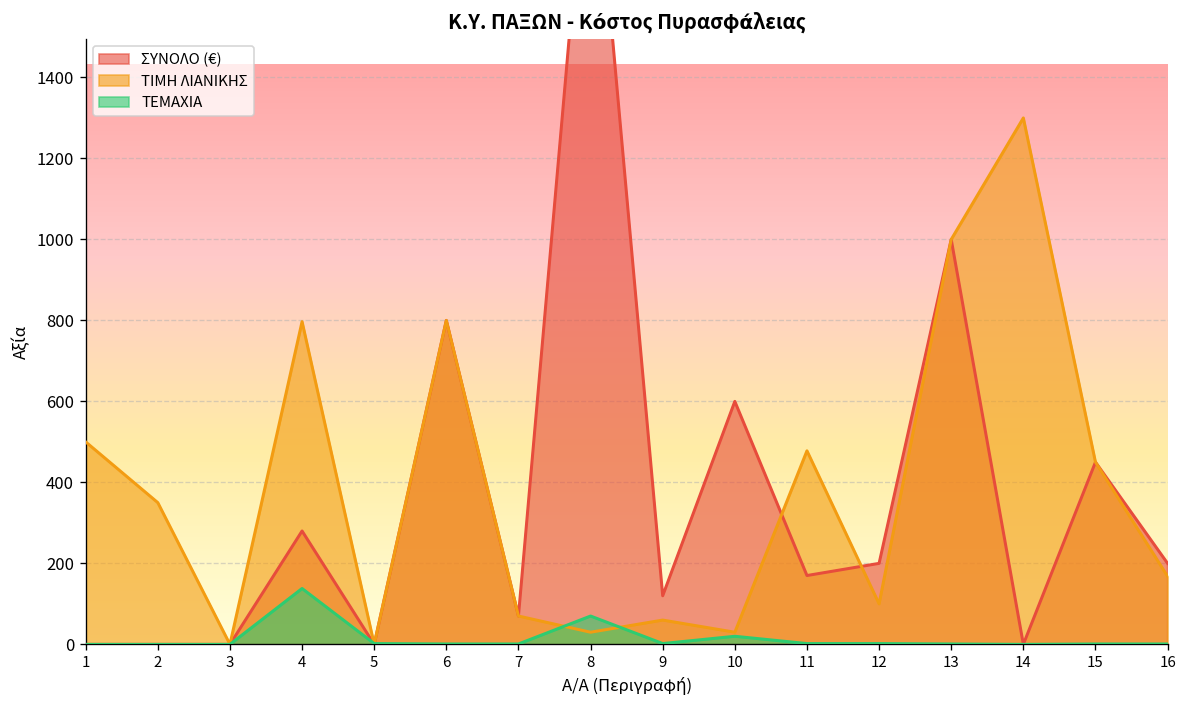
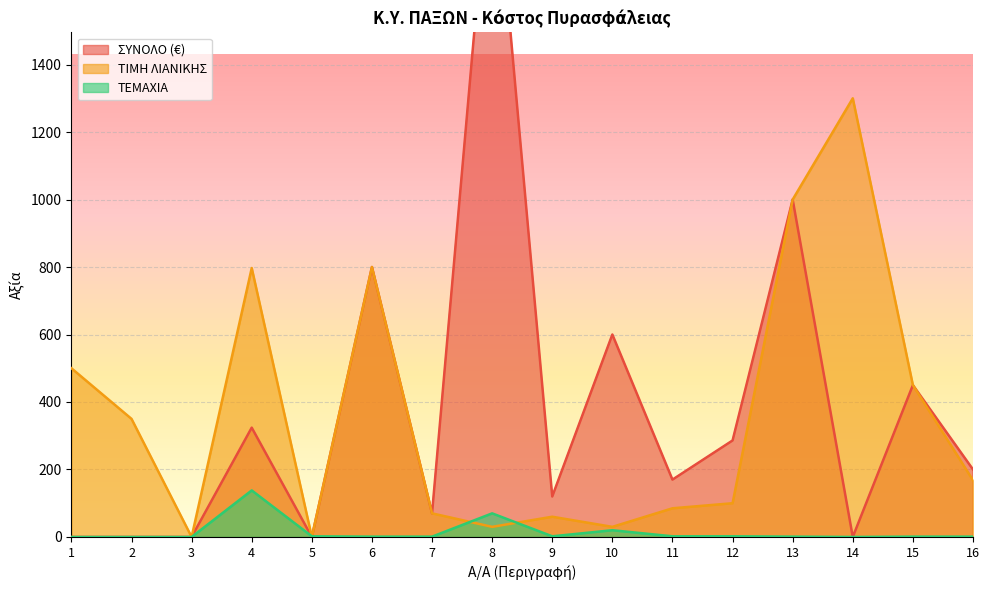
  {
    "ΣΥΝΟΛΟ (€)": {
-     "4": 280,
+     "4": 320,
      "9": 120,
      "10": 600,
      "11": 170,
-     "12": 200,
+     "12": 290,
      "16": 200
    },
    "ΤΙΜΗ ΛΙΑΝΙΚΗΣ": {
      "1": 500,
      "2": 350,
      "4": 800,
      "8": 30,
      "9": 60,
      "10": 30,
-     "11": 480,
+     "11": 90,
      "12": 100,
      "14": 1300,
      "16": 170
    },
    "ΤΕΜΑΧΙΑ": {
      "4": 140,
      "6": 0,
      "7": 0,
      "8": 70,
      "9": 0,
      "10": 20,
      "11": 0,
      "12": 0,
      "13": 0,
      "15": 0,
      "16": 0
    }
  }
